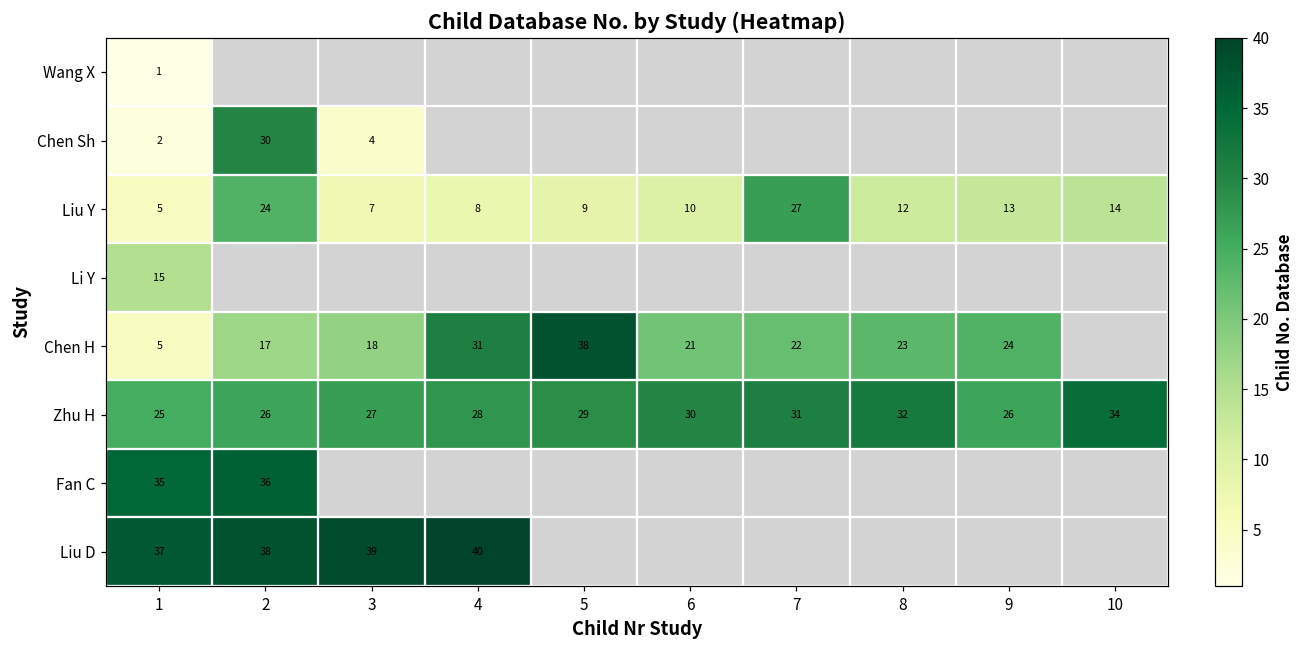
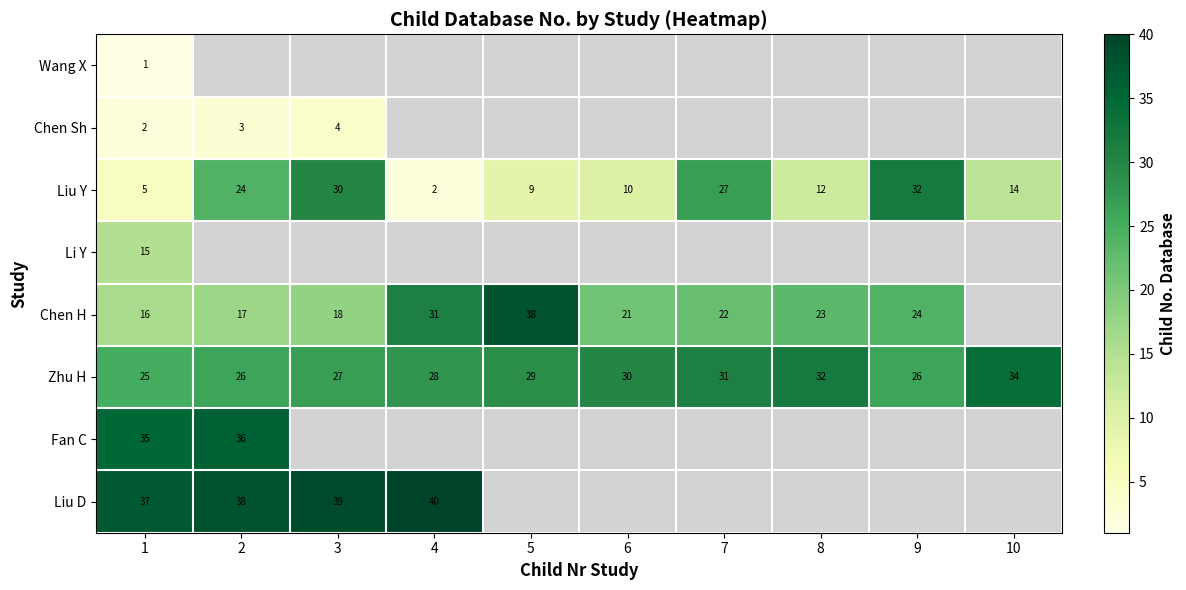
  {
    "Wang X": {
      "1": 1
    },
    "Chen Sh": {
      "1": 2,
-     "2": 30,
+     "2": 3,
      "3": 4
    },
    "Liu Y": {
      "1": 5,
      "2": 24,
-     "3": 7,
-     "4": 8,
+     "3": 30,
+     "4": 2,
      "5": 9,
      "6": 10,
      "7": 27,
      "8": 12,
-     "9": 13,
+     "9": 32,
      "10": 14
    },
    "Li Y": {
      "1": 15
    },
    "Chen H": {
-     "1": 5,
+     "1": 16,
      "2": 17,
      "3": 18,
      "4": 31,
      "5": 38,
      "6": 21,
      "7": 22,
      "8": 23,
      "9": 24
    },
    "Zhu H": {
      "1": 25,
      "2": 26,
      "3": 27,
      "4": 28,
      "5": 29,
      "6": 30,
      "7": 31,
      "8": 32,
      "9": 26,
      "10": 34
    },
    "Fan C": {
      "1": 35,
      "2": 36
    },
    "Liu D": {
      "1": 37,
      "2": 38,
      "3": 39,
      "4": 40
    }
  }
